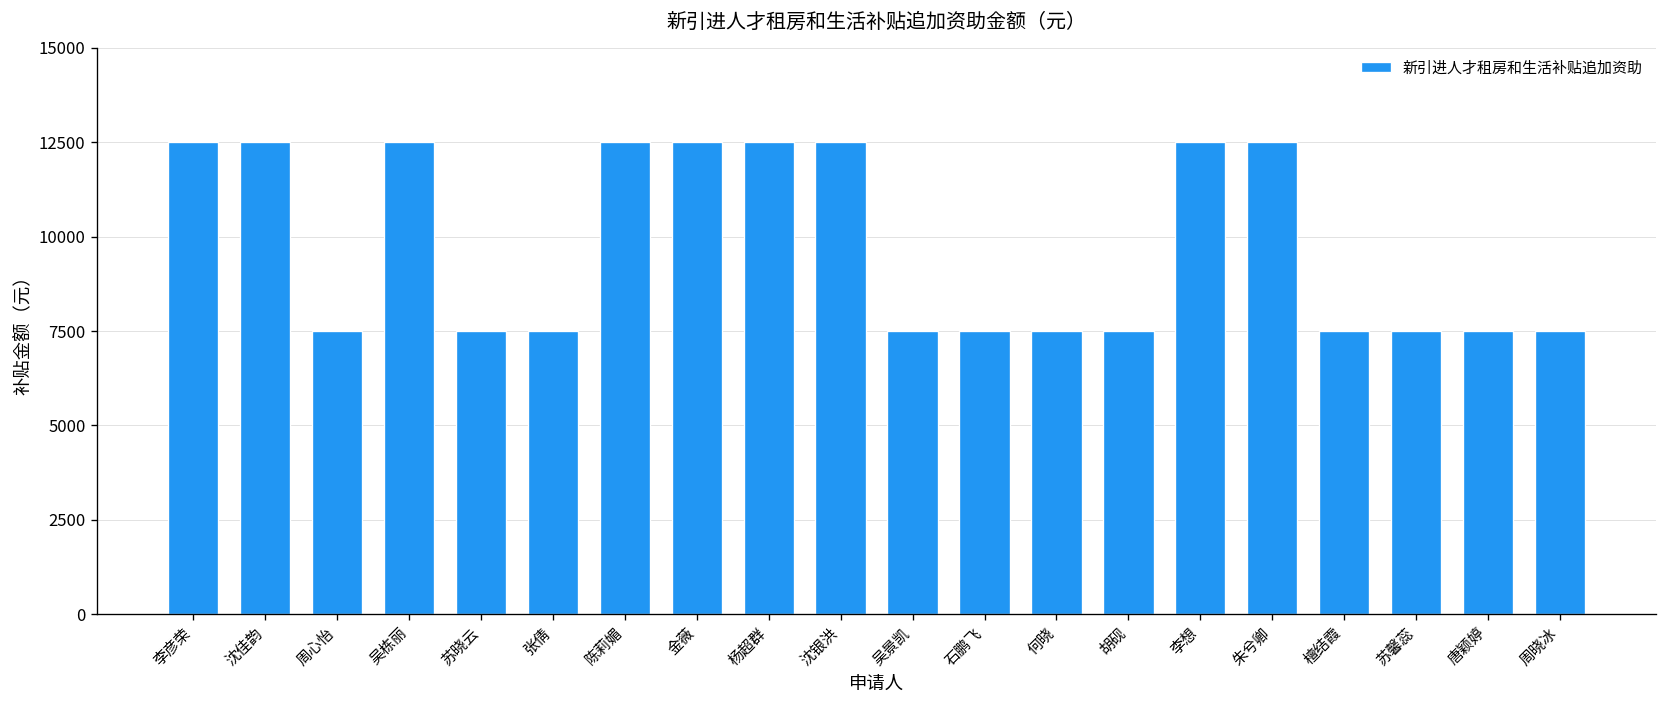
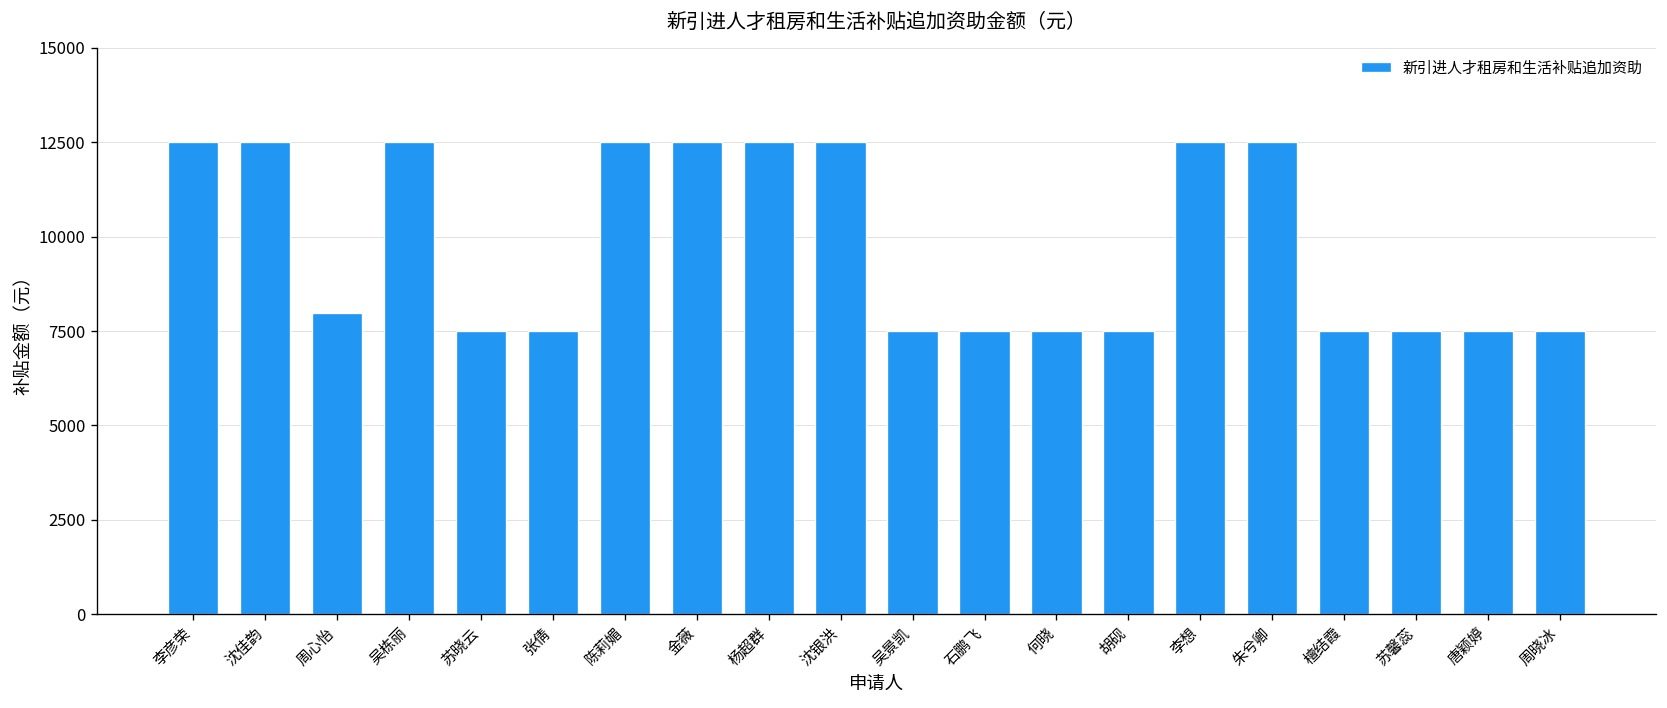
  {
    "李彦荣": 12500,
    "沈佳韵": 12500,
-   "周心怡": 7500,
+   "周心怡": 8000,
    "吴栋丽": 12500,
    "苏晓云": 7500,
    "张倩": 7500,
    "陈莉媚": 12500,
    "金薇": 12500,
    "杨超群": 12500,
    "沈银洪": 12500,
    "吴景凯": 7500,
    "石鹏飞": 7500,
    "何晓": 7500,
    "胡砚": 7500,
    "李想": 12500,
    "朱兮卿": 12500,
    "檀结霞": 7500,
    "苏馨蕊": 7500,
    "唐颖婷": 7500,
    "周晓冰": 7500
  }
